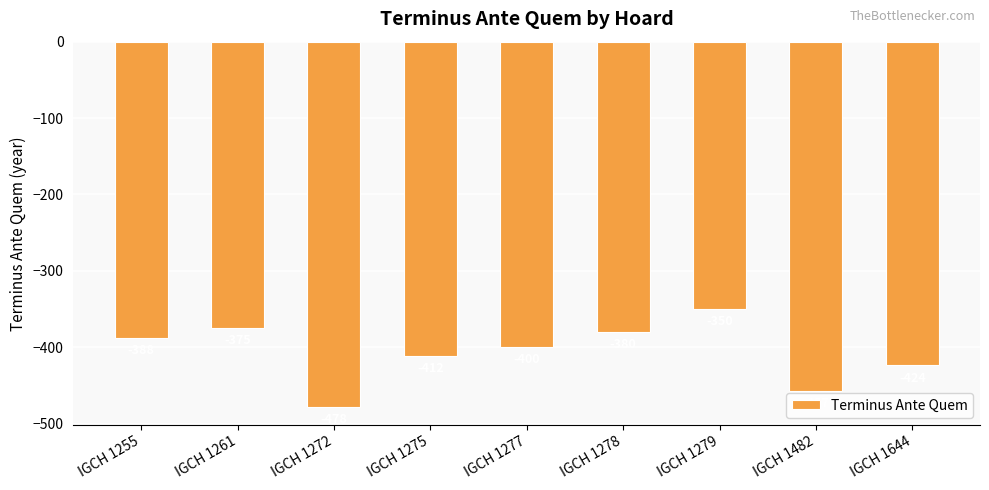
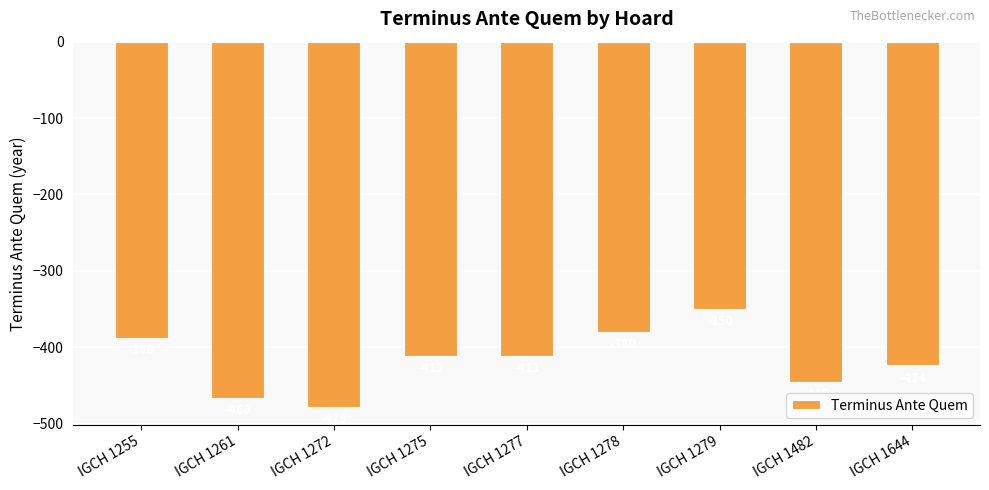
  {
    "IGCH 1255": -390,
-   "IGCH 1261": -380,
+   "IGCH 1261": -470,
    "IGCH 1272": -480,
    "IGCH 1275": -410,
-   "IGCH 1277": -400,
+   "IGCH 1277": -410,
    "IGCH 1278": -380,
    "IGCH 1279": -350,
-   "IGCH 1482": -460,
+   "IGCH 1482": -450,
    "IGCH 1644": -420
  }
